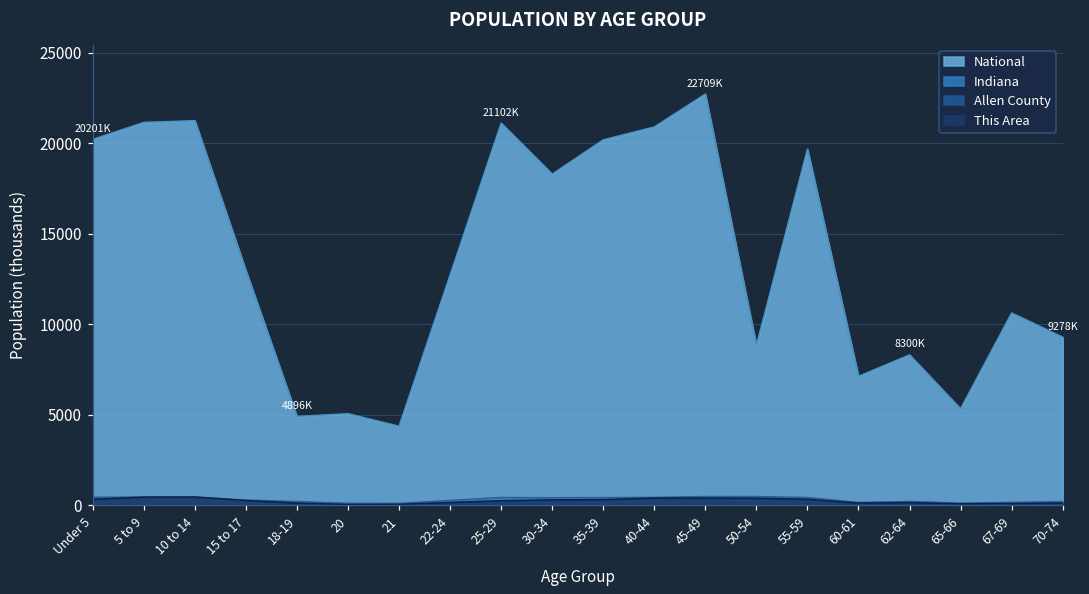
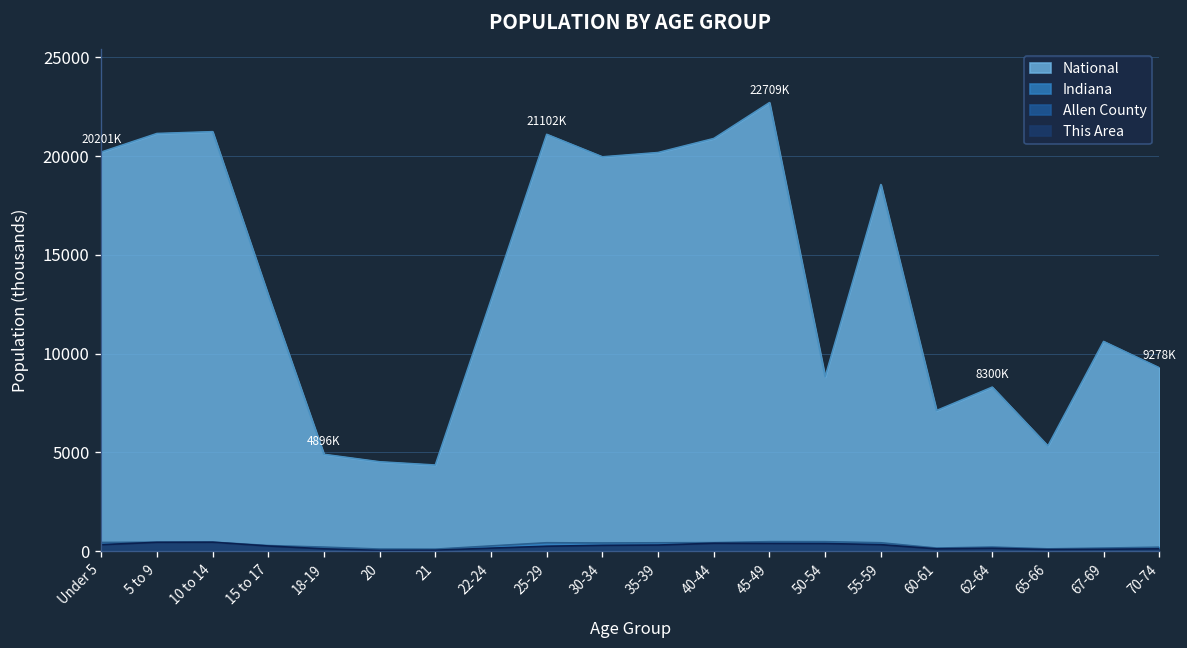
  {
    "National": {
      "5 to 9": 21100,
      "10 to 14": 21200,
      "15 to 17": 13000,
-     "20": 5100,
+     "20": 4500,
      "21": 4400,
      "22-24": 12700,
-     "30-34": 18300,
+     "30-34": 20000,
      "35-39": 20200,
      "40-44": 20900,
      "50-54": 8800,
-     "55-59": 19700,
+     "55-59": 18600,
      "60-61": 7100,
      "65-66": 5300,
      "67-69": 10600
    }
  }
